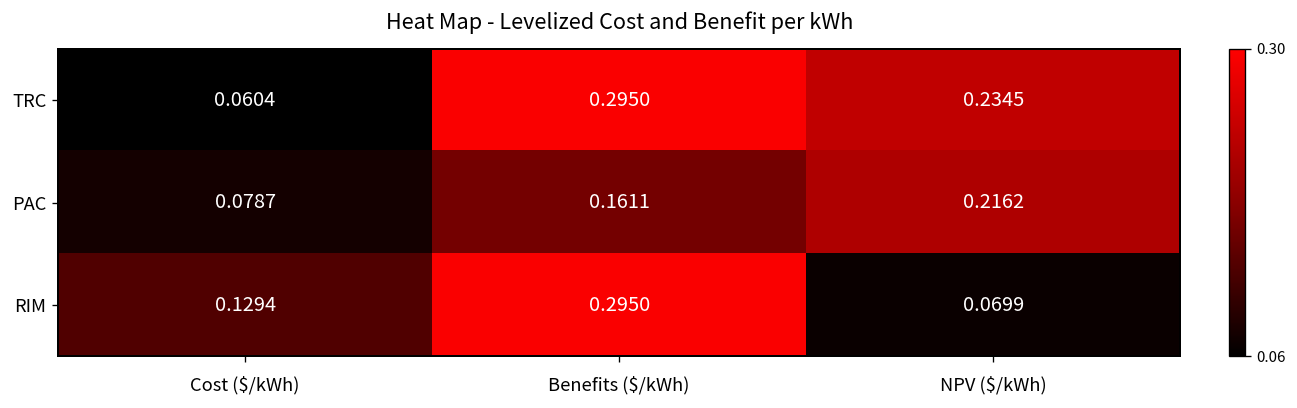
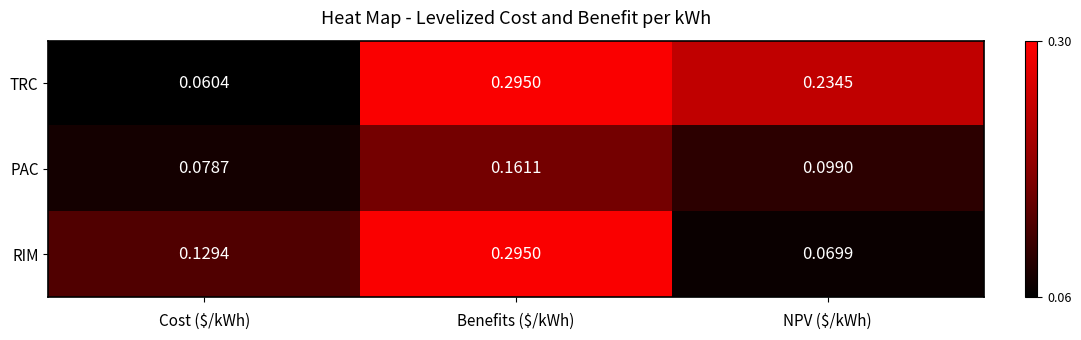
  {
    "TRC": {
      "Cost ($/kWh)": 0.0604,
      "Benefits ($/kWh)": 0.2950,
      "NPV ($/kWh)": 0.2345
    },
    "PAC": {
      "Cost ($/kWh)": 0.0787,
      "Benefits ($/kWh)": 0.1611,
-     "NPV ($/kWh)": 0.2162
+     "NPV ($/kWh)": 0.0990
    },
    "RIM": {
      "Cost ($/kWh)": 0.1294,
      "Benefits ($/kWh)": 0.2950,
      "NPV ($/kWh)": 0.0699
    }
  }
